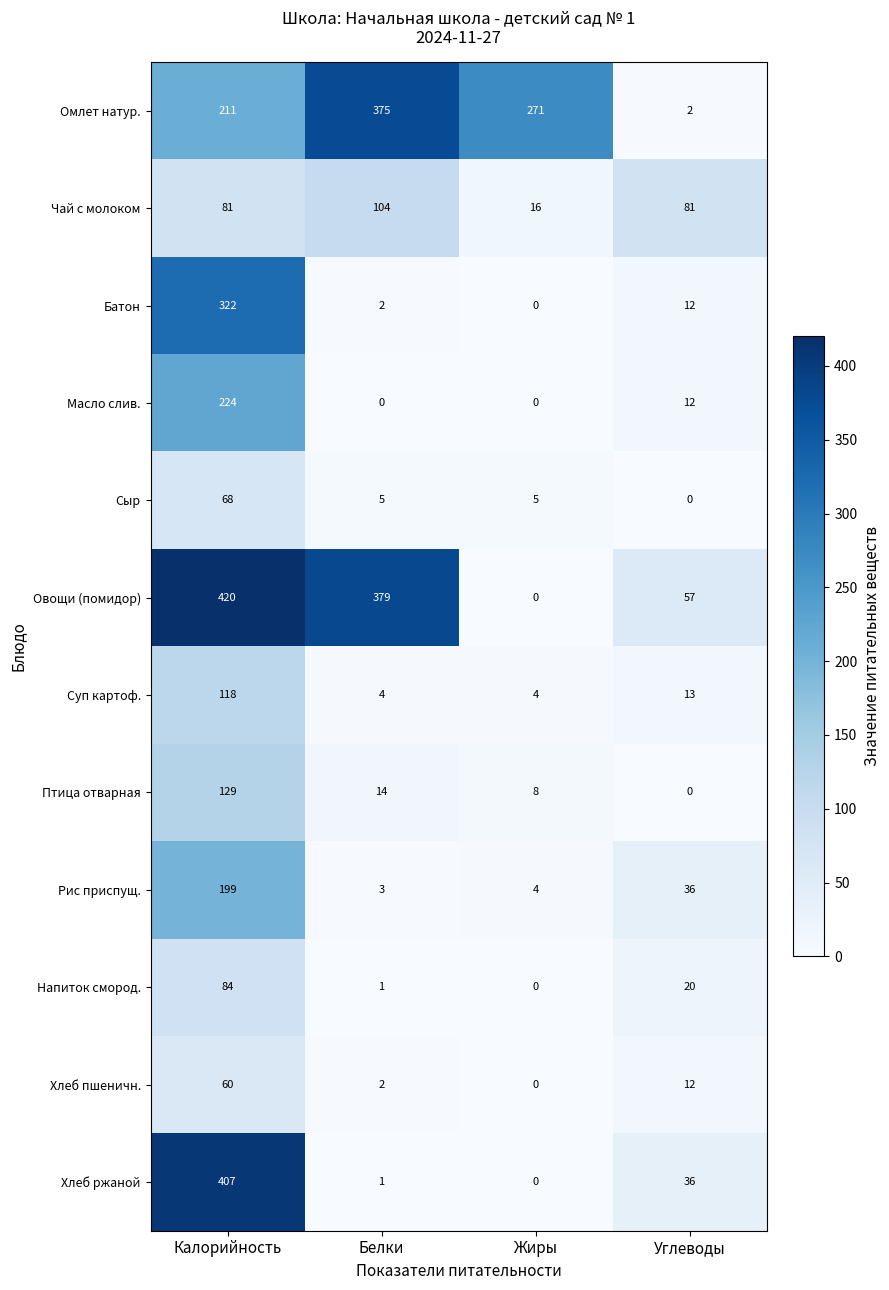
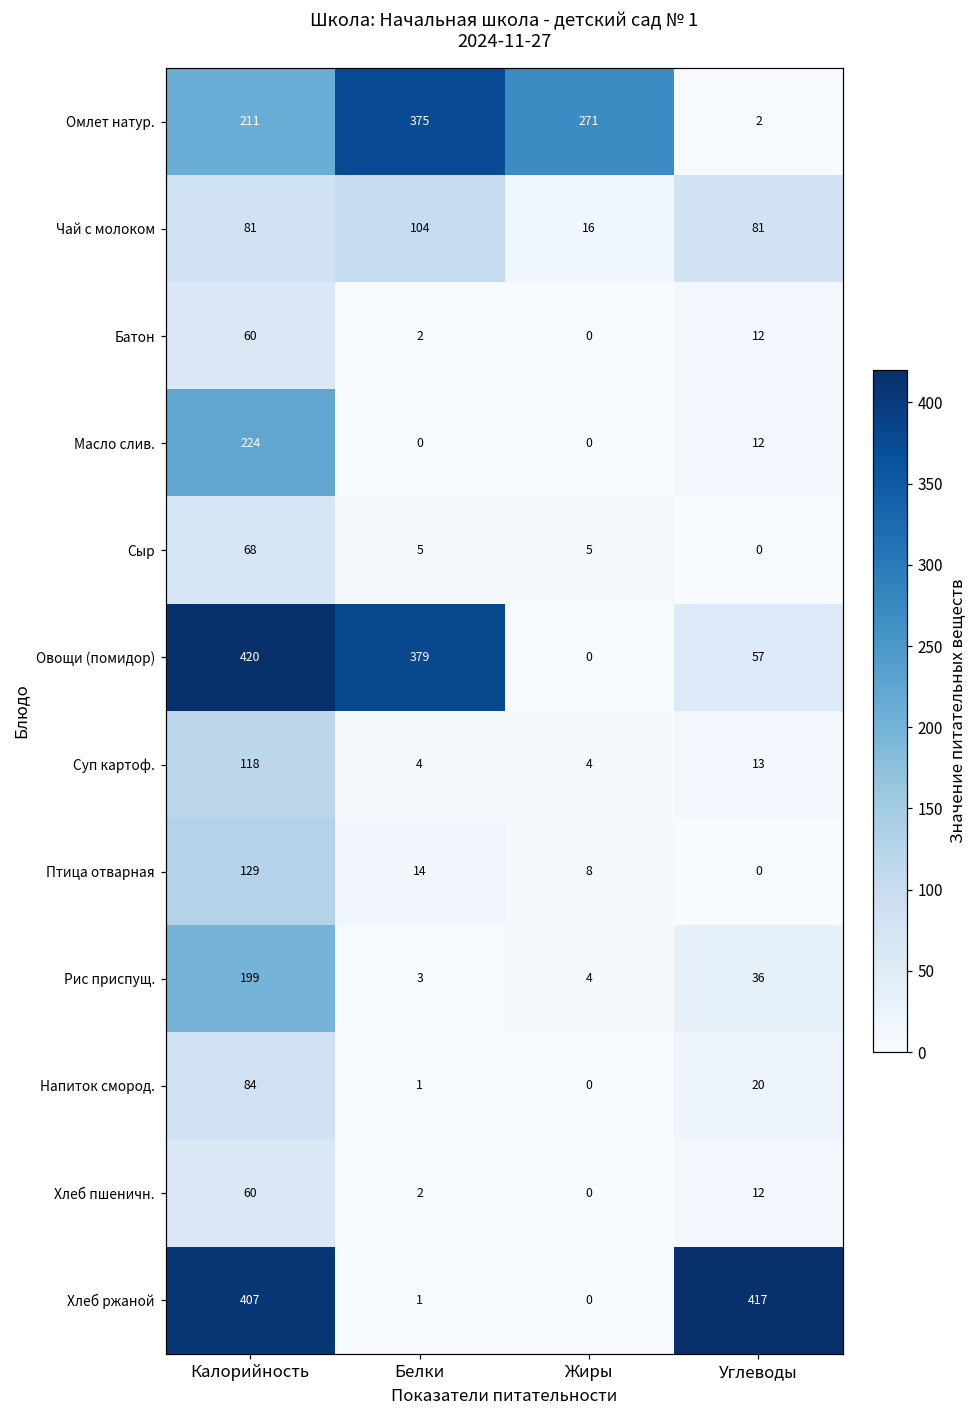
  {
    "Омлет натур.": {
      "Калорийность": 211,
      "Белки": 375,
      "Жиры": 271,
      "Углеводы": 2
    },
    "Чай с молоком": {
      "Калорийность": 81,
      "Белки": 104,
      "Жиры": 16,
      "Углеводы": 81
    },
    "Батон": {
-     "Калорийность": 322,
+     "Калорийность": 60,
      "Белки": 2,
      "Жиры": 0,
      "Углеводы": 12
    },
    "Масло слив.": {
      "Калорийность": 224,
      "Белки": 0,
      "Жиры": 0,
      "Углеводы": 12
    },
    "Сыр": {
      "Калорийность": 68,
      "Белки": 5,
      "Жиры": 5,
      "Углеводы": 0
    },
    "Овощи (помидор)": {
      "Калорийность": 420,
      "Белки": 379,
      "Жиры": 0,
      "Углеводы": 57
    },
    "Суп картоф.": {
      "Калорийность": 118,
      "Белки": 4,
      "Жиры": 4,
      "Углеводы": 13
    },
    "Птица отварная": {
      "Калорийность": 129,
      "Белки": 14,
      "Жиры": 8,
      "Углеводы": 0
    },
    "Рис приспущ.": {
      "Калорийность": 199,
      "Белки": 3,
      "Жиры": 4,
      "Углеводы": 36
    },
    "Напиток смород.": {
      "Калорийность": 84,
      "Белки": 1,
      "Жиры": 0,
      "Углеводы": 20
    },
    "Хлеб пшеничн.": {
      "Калорийность": 60,
      "Белки": 2,
      "Жиры": 0,
      "Углеводы": 12
    },
    "Хлеб ржаной": {
      "Калорийность": 407,
      "Белки": 1,
      "Жиры": 0,
-     "Углеводы": 36
+     "Углеводы": 417
    }
  }
